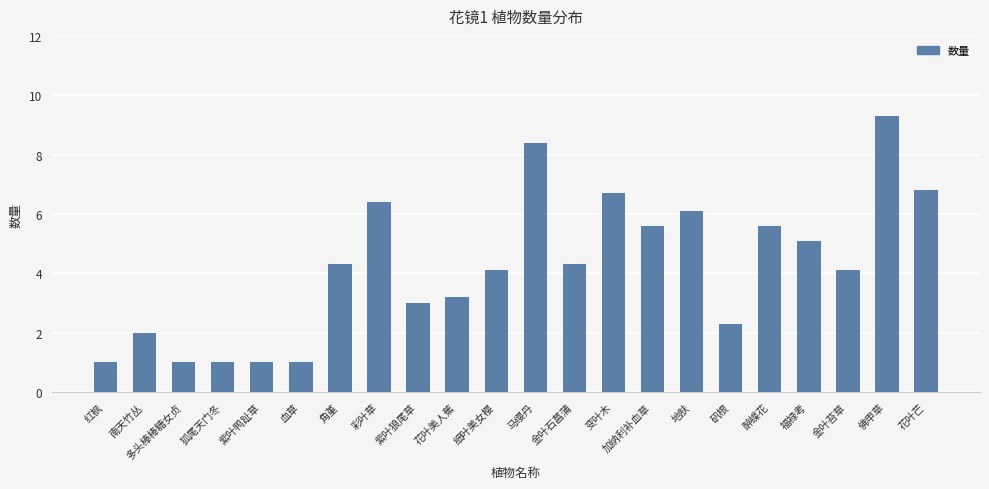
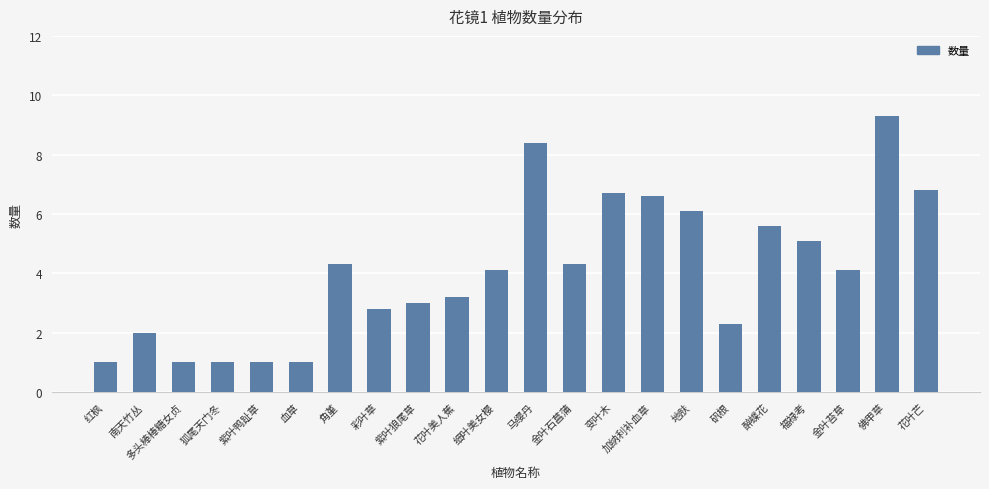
  {
    "红枫": 1.0,
    "南天竹丛": 2.0,
    "多头棒棒糖女贞": 1.0,
    "狐尾天门冬": 1.0,
    "紫叶鸭趾草": 1.0,
    "血草": 1.0,
    "角堇": 4.3,
-   "彩叶草": 6.4,
+   "彩叶草": 2.8,
    "紫叶狼尾草": 3.0,
    "花叶美人蕉": 3.2,
    "细叶美女樱": 4.1,
    "马缨丹": 8.4,
    "金叶石菖蒲": 4.3,
    "变叶木": 6.7,
-   "加纳利补血草": 5.6,
+   "加纳利补血草": 6.6,
    "地肤": 6.1,
    "矾根": 2.3,
    "醉蝶花": 5.6,
    "福禄考": 5.1,
    "金叶苔草": 4.1,
    "佛甲草": 9.3,
    "花叶芒": 6.8
  }
